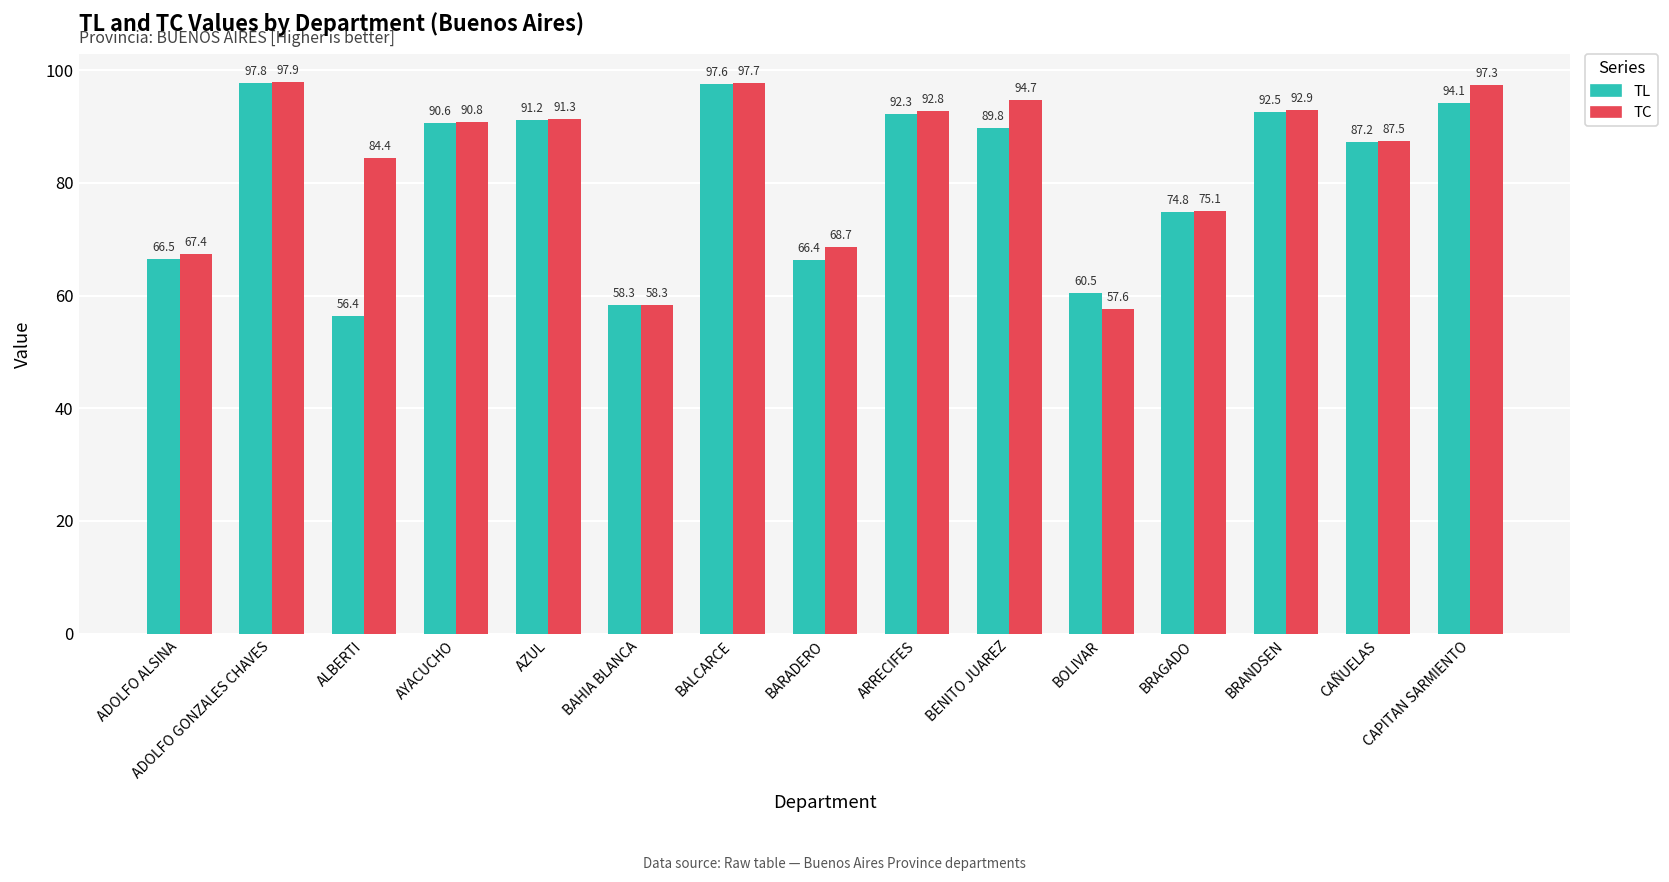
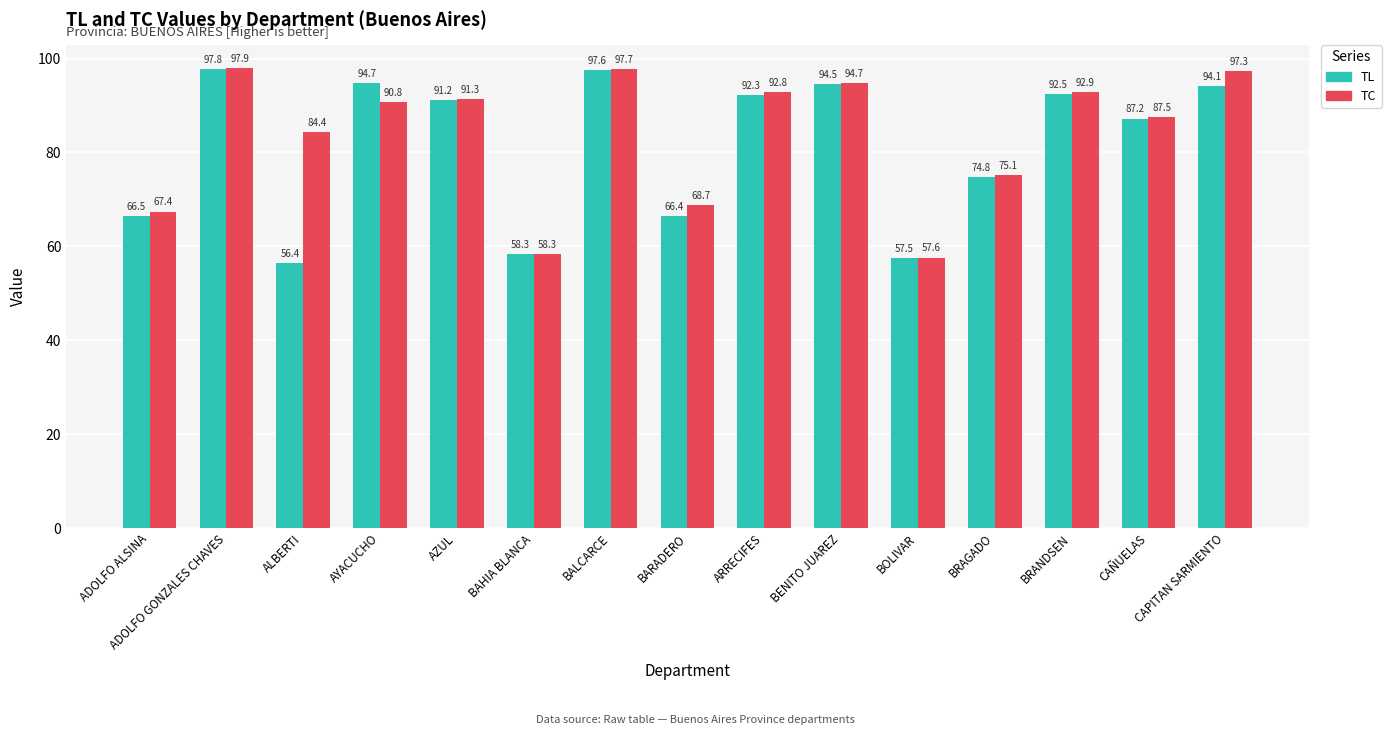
  {
    "TL": {
      "ADOLFO ALSINA": 66.5,
      "ADOLFO GONZALES CHAVES": 97.8,
      "ALBERTI": 56.4,
-     "AYACUCHO": 90.6,
+     "AYACUCHO": 94.7,
      "AZUL": 91.2,
      "BAHIA BLANCA": 58.3,
      "BALCARCE": 97.6,
      "BARADERO": 66.4,
      "ARRECIFES": 92.3,
-     "BENITO JUAREZ": 89.8,
-     "BOLIVAR": 60.5,
+     "BENITO JUAREZ": 94.5,
+     "BOLIVAR": 57.5,
      "BRAGADO": 74.8,
      "BRANDSEN": 92.5,
      "CAÑUELAS": 87.2,
      "CAPITAN SARMIENTO": 94.1
    },
    "TC": {
      "ADOLFO ALSINA": 67.4,
      "ADOLFO GONZALES CHAVES": 97.9,
      "ALBERTI": 84.4,
      "AYACUCHO": 90.8,
      "AZUL": 91.3,
      "BAHIA BLANCA": 58.3,
      "BALCARCE": 97.7,
      "BARADERO": 68.7,
      "ARRECIFES": 92.8,
      "BENITO JUAREZ": 94.7,
      "BOLIVAR": 57.6,
      "BRAGADO": 75.1,
      "BRANDSEN": 92.9,
      "CAÑUELAS": 87.5,
      "CAPITAN SARMIENTO": 97.3
    }
  }
